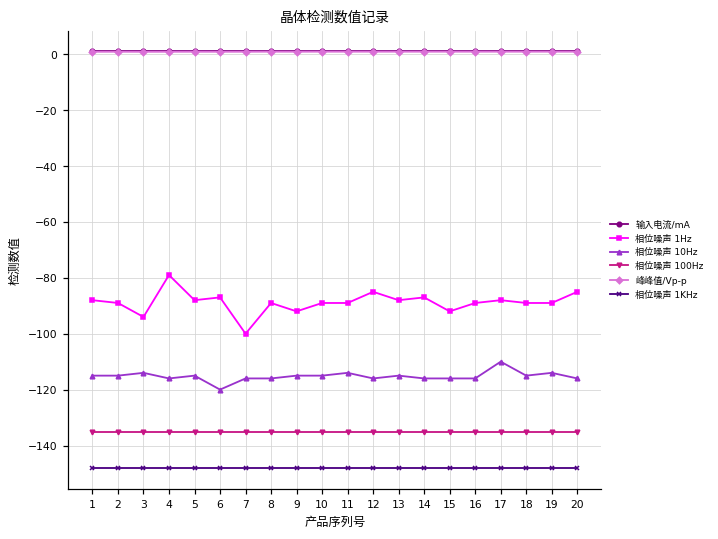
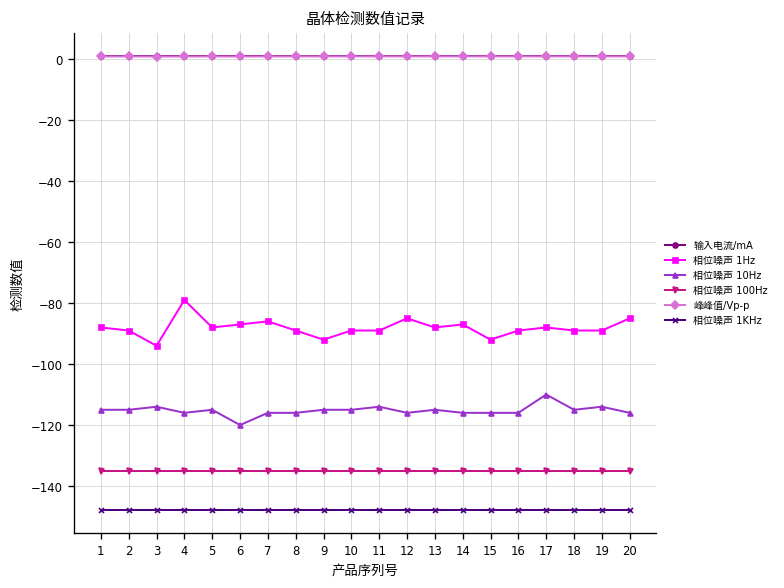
  {
    "相位噪声 1Hz": {
      "1": -88,
      "2": -89,
      "3": -94,
      "4": -79,
      "5": -88,
      "6": -87,
-     "7": -100,
+     "7": -86,
      "8": -89,
      "9": -92,
      "10": -89,
      "11": -89,
      "12": -85,
      "13": -88,
      "14": -87,
      "15": -92,
      "16": -89,
      "17": -88,
      "18": -89,
      "19": -89,
      "20": -85
    },
    "相位噪声 10Hz": {
      "1": -115,
      "2": -115,
      "3": -114,
      "4": -116,
      "5": -115,
      "6": -120,
      "7": -116,
      "8": -116,
      "9": -115,
      "10": -115,
      "11": -114,
      "12": -116,
      "13": -115,
      "14": -116,
      "15": -116,
      "16": -116,
      "17": -110,
      "18": -115,
      "19": -114,
      "20": -116
    },
    "相位噪声 100Hz": {
      "1": -135,
      "2": -135,
      "3": -135,
      "4": -135,
      "5": -135,
      "6": -135,
      "7": -135,
      "8": -135,
      "9": -135,
      "10": -135,
      "11": -135,
      "12": -135,
      "13": -135,
      "14": -135,
      "15": -135,
      "16": -135,
      "17": -135,
      "18": -135,
      "19": -135,
      "20": -135
    }
  }
